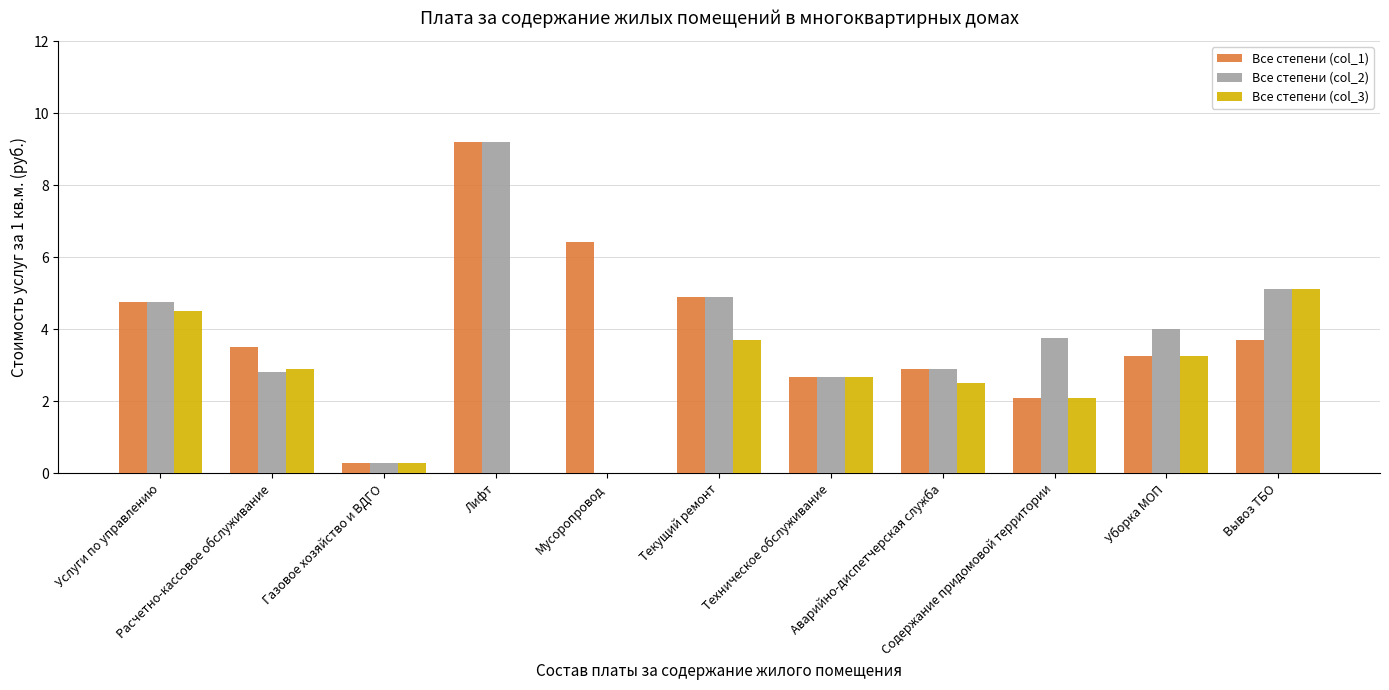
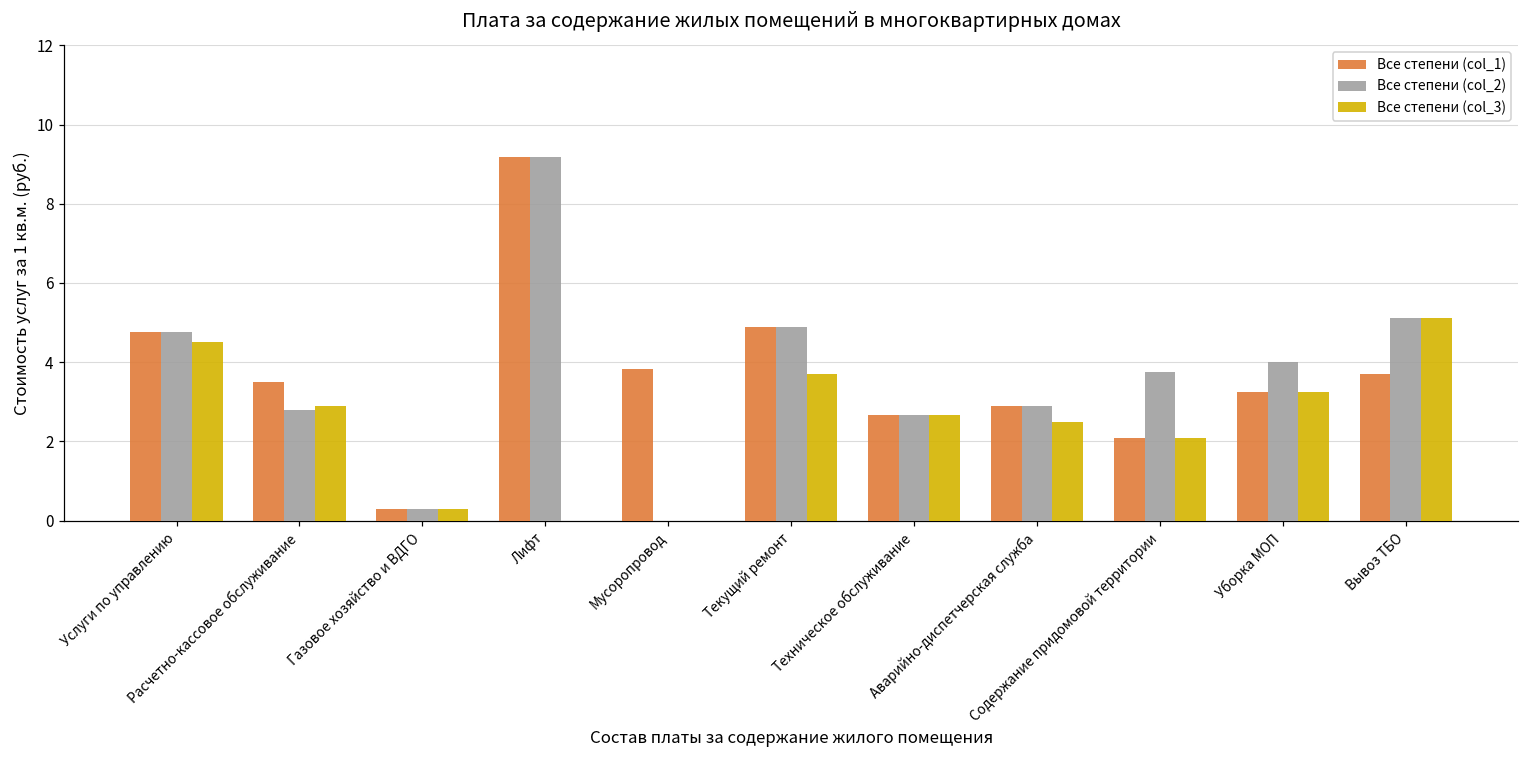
  {
    "Все степени (col_1)": {
      "Услуги по управлению": 4.8,
      "Расчетно-кассовое обслуживание": 3.5,
      "Газовое хозяйство и ВДГО": 0.3,
      "Лифт": 9.2,
-     "Мусоропровод": 6.4,
+     "Мусоропровод": 3.8,
      "Текущий ремонт": 4.9,
      "Техническое обслуживание": 2.7,
      "Аварийно-диспетчерская служба": 2.9,
      "Содержание придомовой территории": 2.1,
      "Уборка МОП": 3.3,
      "Вывоз ТБО": 3.7
    },
    "Все степени (col_2)": {
      "Услуги по управлению": 4.8,
      "Расчетно-кассовое обслуживание": 2.8,
      "Газовое хозяйство и ВДГО": 0.3,
      "Лифт": 9.2,
      "Мусоропровод": 0.0,
      "Текущий ремонт": 4.9,
      "Техническое обслуживание": 2.7,
      "Аварийно-диспетчерская служба": 2.9,
      "Содержание придомовой территории": 3.8,
      "Уборка МОП": 4.0,
      "Вывоз ТБО": 5.1
    },
    "Все степени (col_3)": {
      "Услуги по управлению": 4.5,
      "Расчетно-кассовое обслуживание": 2.9,
      "Газовое хозяйство и ВДГО": 0.3,
      "Лифт": 0.0,
      "Мусоропровод": 0.0,
      "Текущий ремонт": 3.7,
      "Техническое обслуживание": 2.7,
      "Аварийно-диспетчерская служба": 2.5,
      "Содержание придомовой территории": 2.1,
      "Уборка МОП": 3.3,
      "Вывоз ТБО": 5.1
    }
  }
